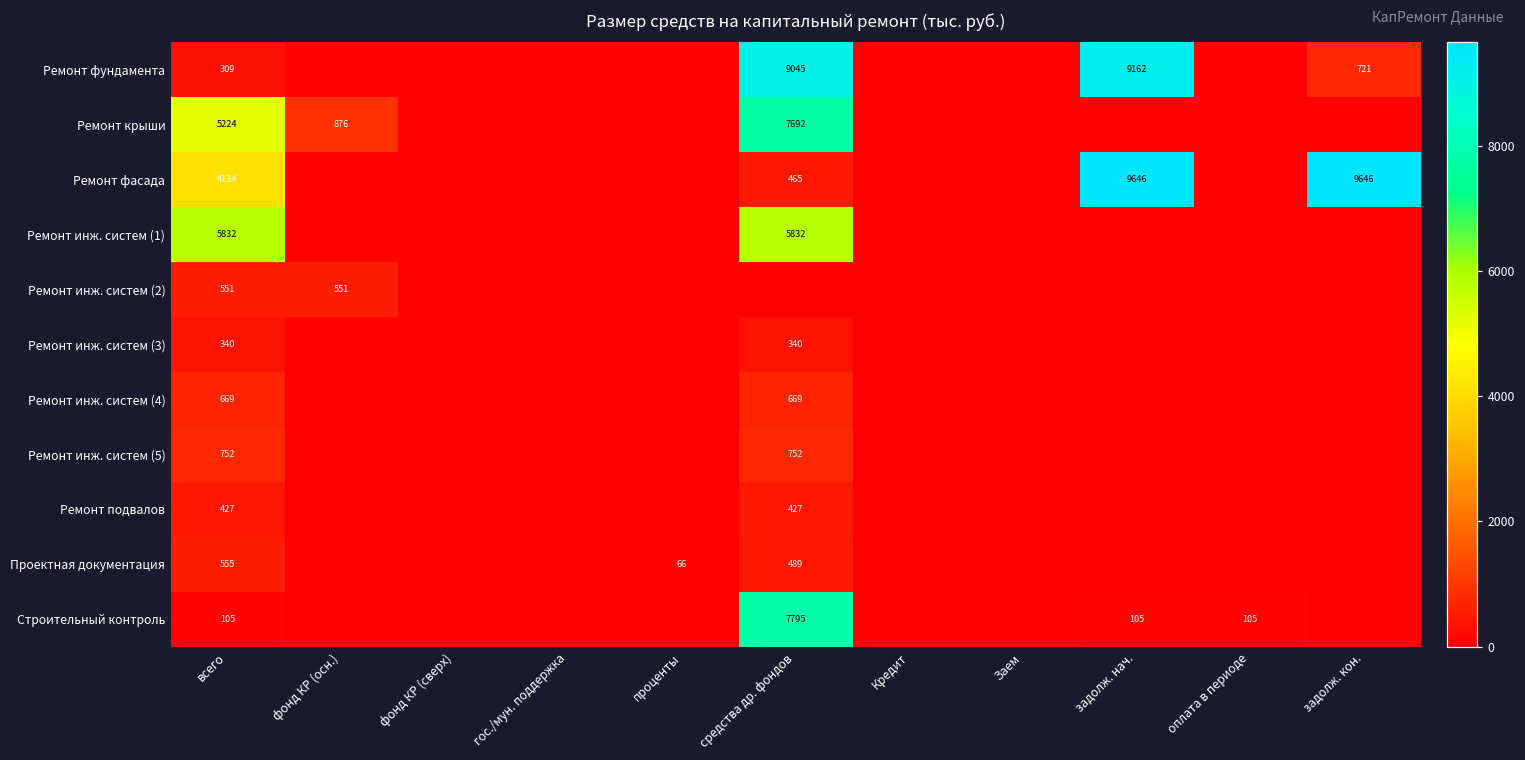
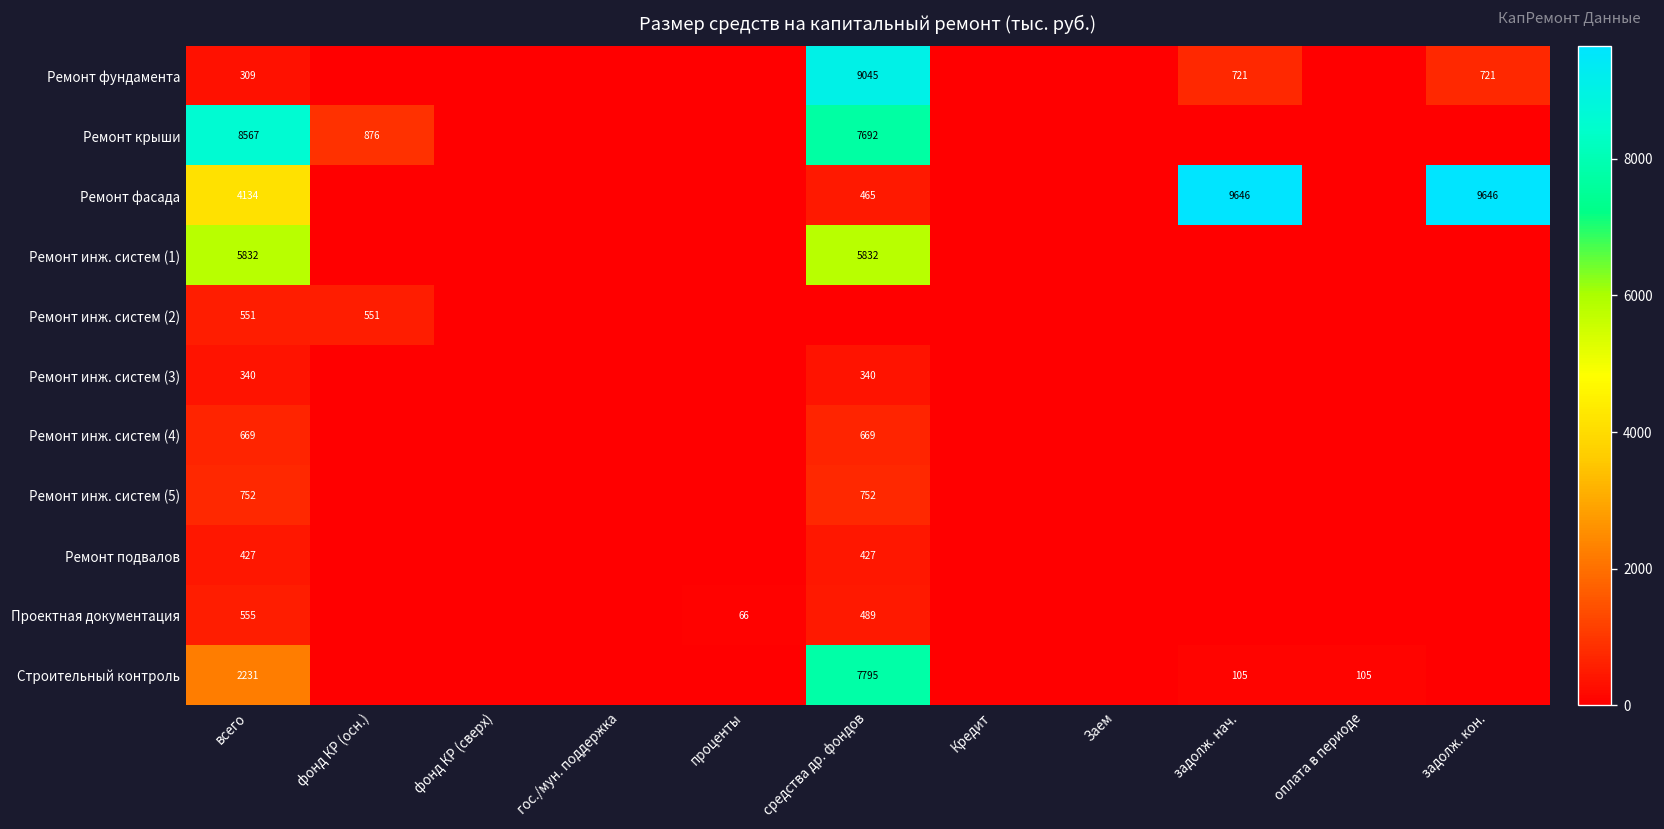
  {
    "Ремонт фундамента": {
      "всего": 309,
      "средства др. фондов": 9045,
-     "задолж. нач.": 9162,
+     "задолж. нач.": 721,
      "задолж. кон.": 721
    },
    "Ремонт крыши": {
-     "всего": 5224,
+     "всего": 8567,
      "фонд КР (осн.)": 876,
      "средства др. фондов": 7692
    },
    "Ремонт фасада": {
      "всего": 4134,
      "средства др. фондов": 465,
      "задолж. нач.": 9646,
      "задолж. кон.": 9646
    },
    "Ремонт инж. систем (1)": {
      "всего": 5832,
      "средства др. фондов": 5832
    },
    "Ремонт инж. систем (2)": {
      "всего": 551,
      "фонд КР (осн.)": 551
    },
    "Ремонт инж. систем (3)": {
      "всего": 340,
      "средства др. фондов": 340
    },
    "Ремонт инж. систем (4)": {
      "всего": 669,
      "средства др. фондов": 669
    },
    "Ремонт инж. систем (5)": {
      "всего": 752,
      "средства др. фондов": 752
    },
    "Ремонт подвалов": {
      "всего": 427,
      "средства др. фондов": 427
    },
    "Проектная документация": {
      "всего": 555,
      "проценты": 66,
      "средства др. фондов": 489
    },
    "Строительный контроль": {
-     "всего": 105,
+     "всего": 2231,
      "средства др. фондов": 7795,
      "задолж. нач.": 105,
      "оплата в периоде": 105
    }
  }
